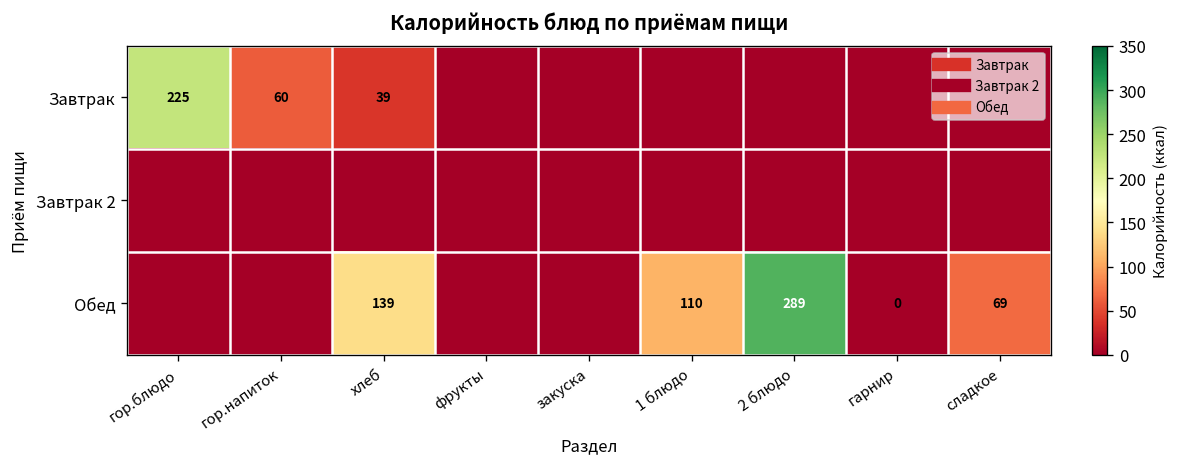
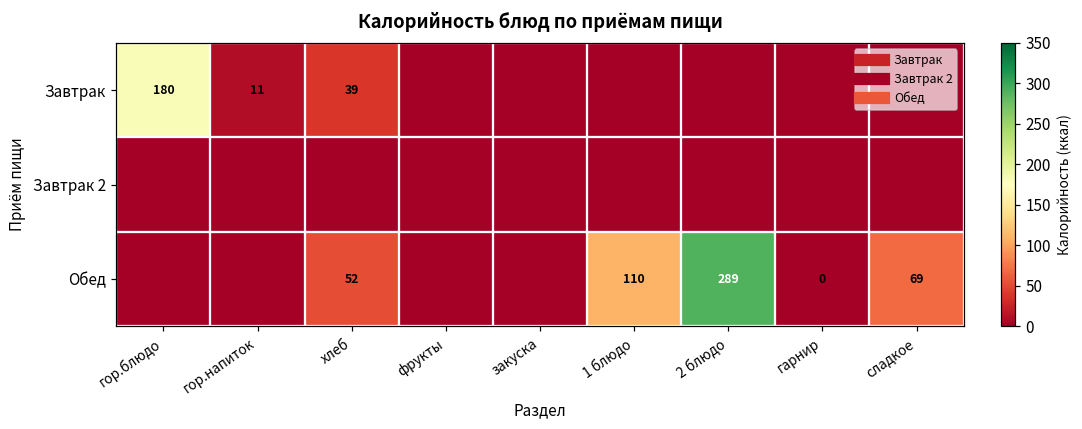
  {
    "Завтрак": {
-     "гор.блюдо": 225,
-     "гор.напиток": 60,
+     "гор.блюдо": 180,
+     "гор.напиток": 11,
      "хлеб": 39
    },
    "Обед": {
-     "хлеб": 139,
+     "хлеб": 52,
      "1 блюдо": 110,
      "2 блюдо": 289,
      "гарнир": 0,
      "сладкое": 69
    }
  }
